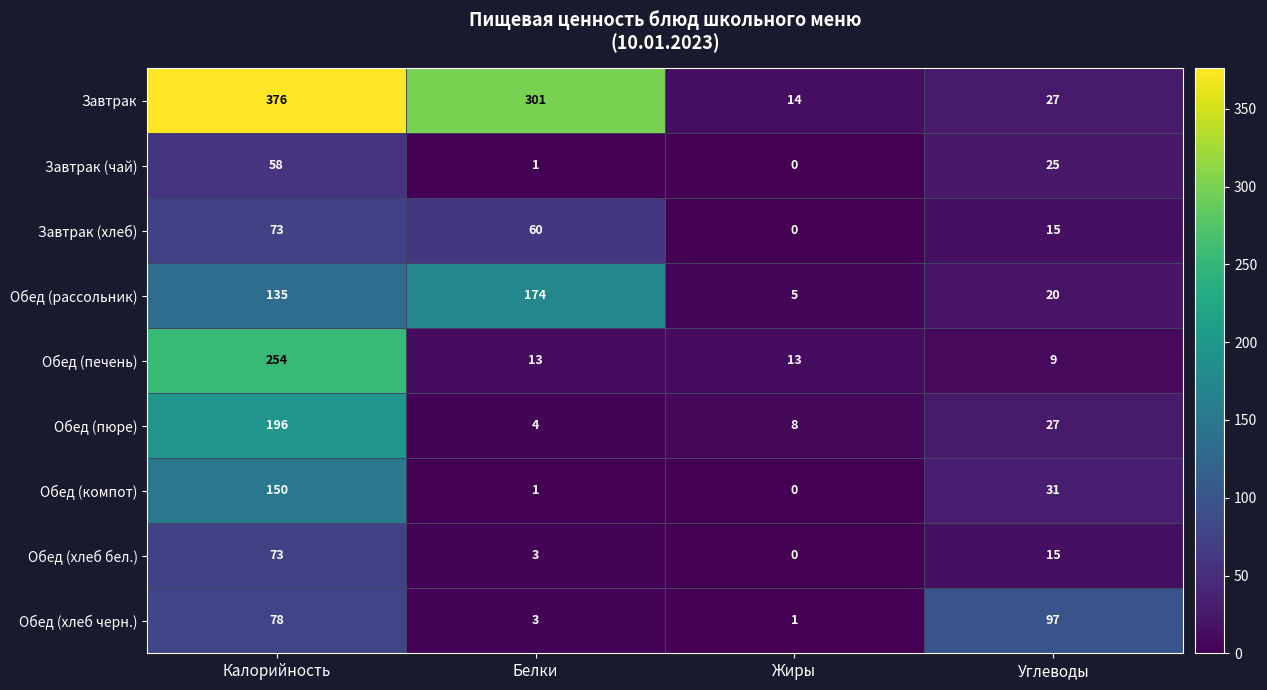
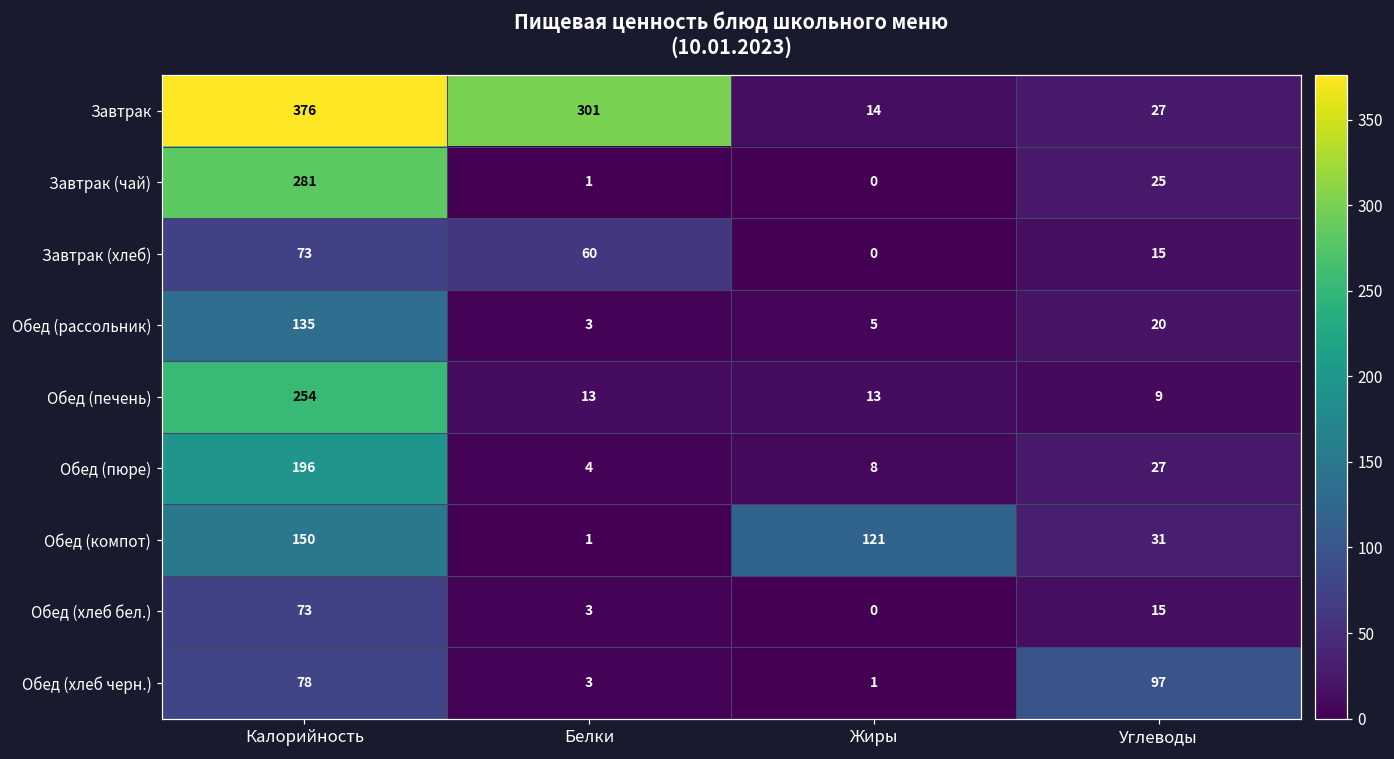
  {
    "Завтрак": {
      "Калорийность": 376,
      "Белки": 301,
      "Жиры": 14,
      "Углеводы": 27
    },
    "Завтрак (чай)": {
-     "Калорийность": 58,
+     "Калорийность": 281,
      "Белки": 1,
      "Жиры": 0,
      "Углеводы": 25
    },
    "Завтрак (хлеб)": {
      "Калорийность": 73,
      "Белки": 60,
      "Жиры": 0,
      "Углеводы": 15
    },
    "Обед (рассольник)": {
      "Калорийность": 135,
-     "Белки": 174,
+     "Белки": 3,
      "Жиры": 5,
      "Углеводы": 20
    },
    "Обед (печень)": {
      "Калорийность": 254,
      "Белки": 13,
      "Жиры": 13,
      "Углеводы": 9
    },
    "Обед (пюре)": {
      "Калорийность": 196,
      "Белки": 4,
      "Жиры": 8,
      "Углеводы": 27
    },
    "Обед (компот)": {
      "Калорийность": 150,
      "Белки": 1,
-     "Жиры": 0,
+     "Жиры": 121,
      "Углеводы": 31
    },
    "Обед (хлеб бел.)": {
      "Калорийность": 73,
      "Белки": 3,
      "Жиры": 0,
      "Углеводы": 15
    },
    "Обед (хлеб черн.)": {
      "Калорийность": 78,
      "Белки": 3,
      "Жиры": 1,
      "Углеводы": 97
    }
  }
